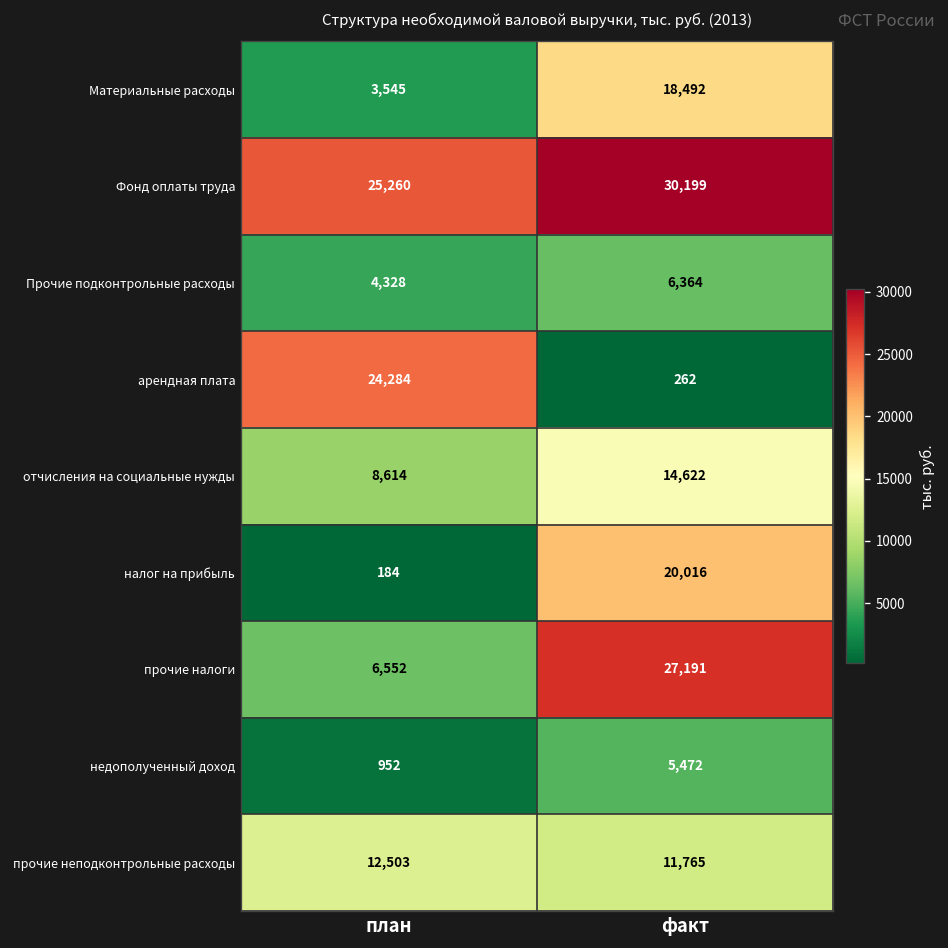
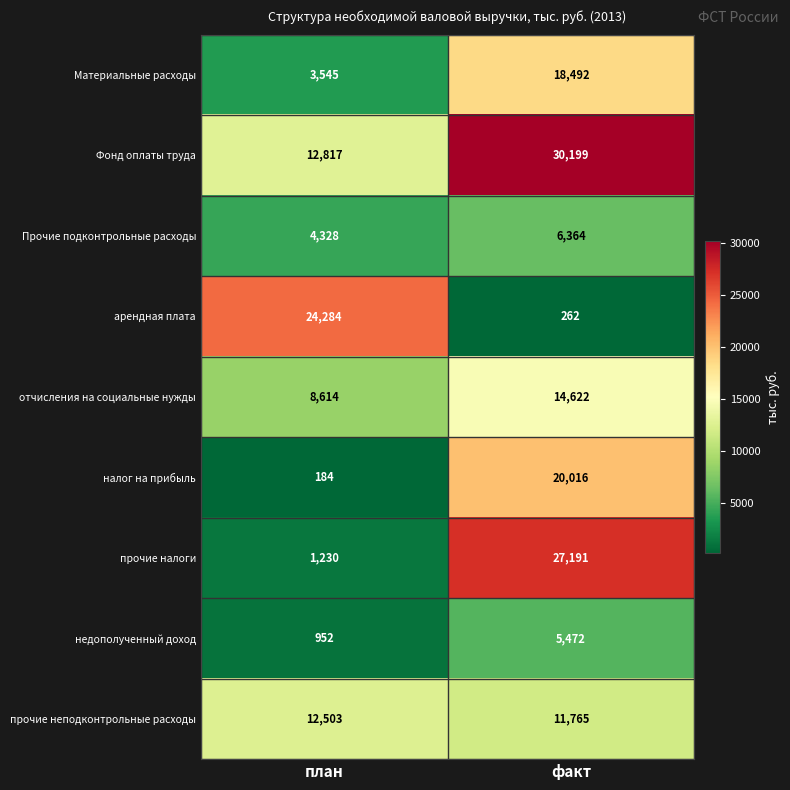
  {
    "Материальные расходы": {
      "план": "3,545",
      "факт": "18,492"
    },
    "Фонд оплаты труда": {
-     "план": "25,260",
+     "план": "12,817",
      "факт": "30,199"
    },
    "Прочие подконтрольные расходы": {
      "план": "4,328",
      "факт": "6,364"
    },
    "арендная плата": {
      "план": "24,284",
      "факт": "262"
    },
    "отчисления на социальные нужды": {
      "план": "8,614",
      "факт": "14,622"
    },
    "налог на прибыль": {
      "план": "184",
      "факт": "20,016"
    },
    "прочие налоги": {
-     "план": "6,552",
+     "план": "1,230",
      "факт": "27,191"
    },
    "недополученный доход": {
      "план": "952",
      "факт": "5,472"
    },
    "прочие неподконтрольные расходы": {
      "план": "12,503",
      "факт": "11,765"
    }
  }
